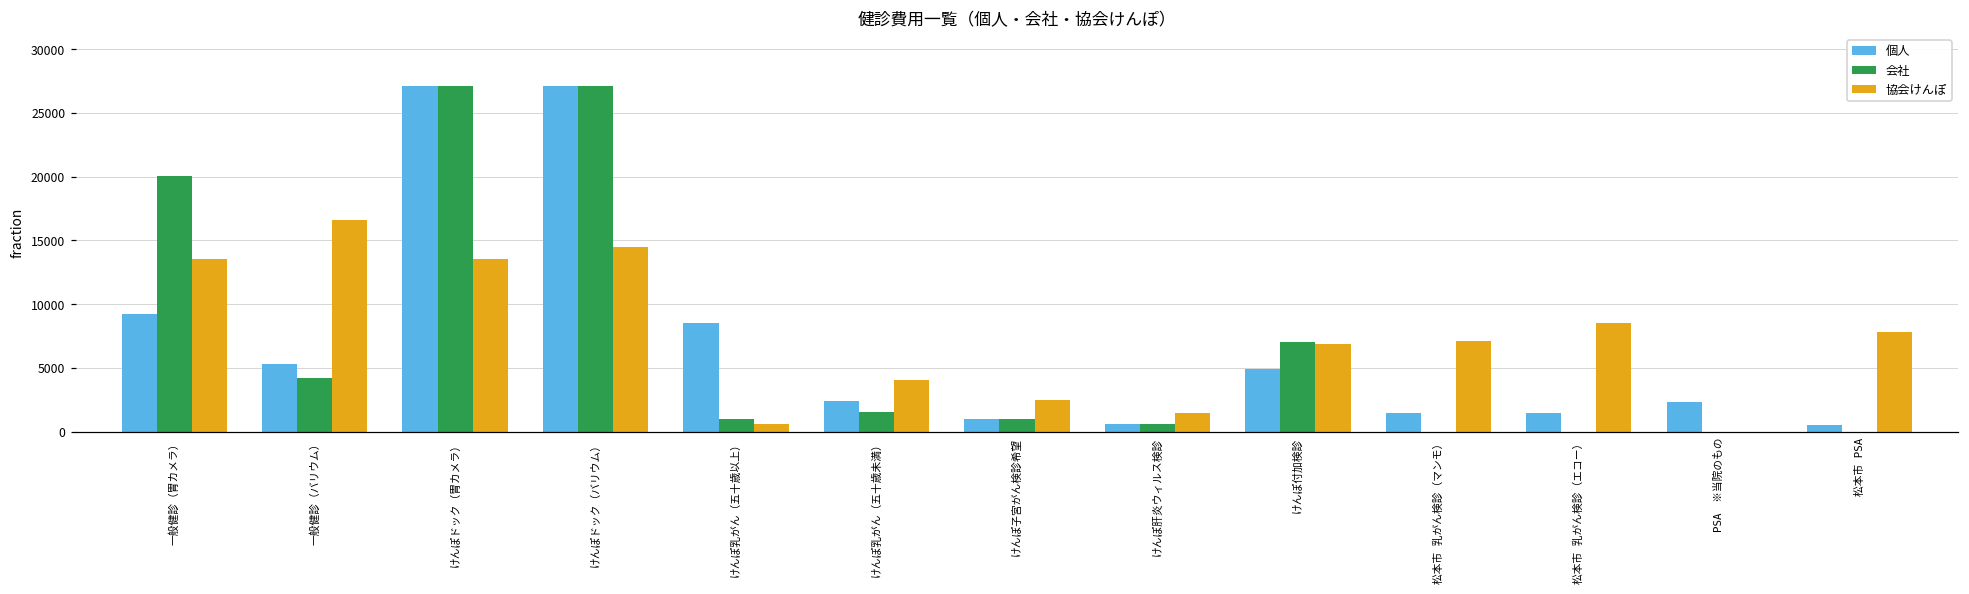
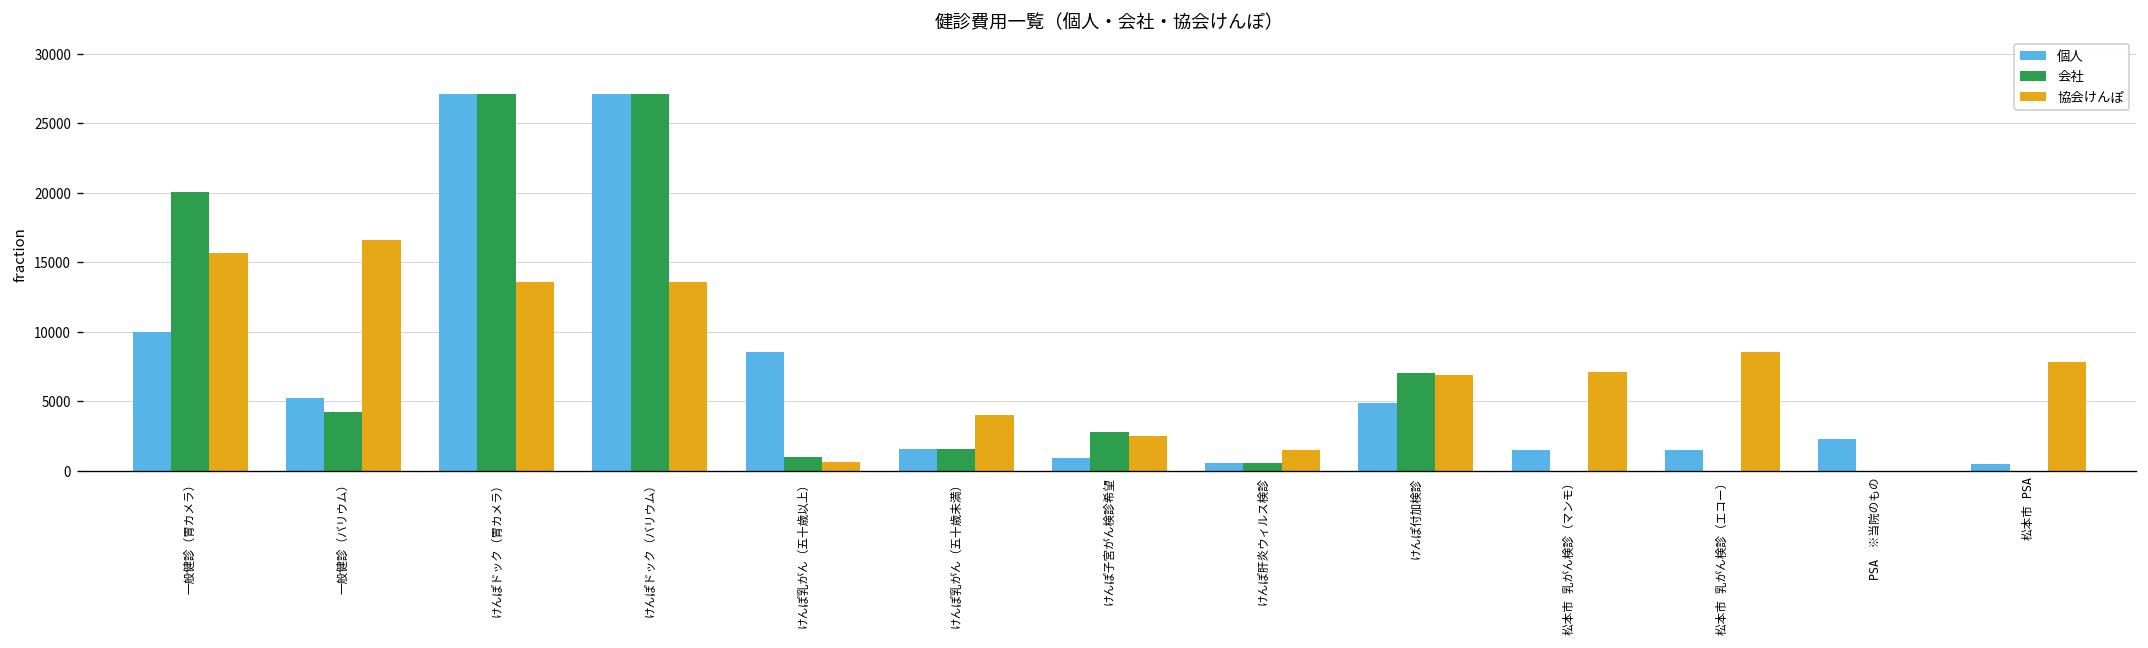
  {
    "個人": {
-     "一般健診（胃カメラ）": 9300,
+     "一般健診（胃カメラ）": 10000,
      "一般健診（バリウム）": 5300,
      "けんぽドック（胃カメラ）": 27100,
      "けんぽドック（バリウム）": 27100,
      "けんぽ乳がん（五十歳以上）": 8500,
-     "けんぽ乳がん（五十歳未満）": 2400,
+     "けんぽ乳がん（五十歳未満）": 1600,
      "けんぽ子宮がん検診希望": 1000,
      "けんぽ肝炎ウィルス検診": 600,
      "けんぽ付加検診": 4900,
      "松本市 乳がん検診（マンモ）": 1500,
      "松本市 乳がん検診（エコー）": 1500,
      "PSA ※当院のもの": 2300,
      "松本市 PSA": 500
    },
    "会社": {
      "一般健診（胃カメラ）": 20000,
      "一般健診（バリウム）": 4200,
      "けんぽドック（胃カメラ）": 27100,
      "けんぽドック（バリウム）": 27100,
      "けんぽ乳がん（五十歳以上）": 1000,
      "けんぽ乳がん（五十歳未満）": 1600,
-     "けんぽ子宮がん検診希望": 1000,
+     "けんぽ子宮がん検診希望": 2800,
      "けんぽ肝炎ウィルス検診": 600,
      "けんぽ付加検診": 7000,
      "松本市 乳がん検診（マンモ）": 0,
      "松本市 乳がん検診（エコー）": 0,
      "PSA ※当院のもの": 0,
      "松本市 PSA": 0
    },
    "協会けんぽ": {
-     "一般健診（胃カメラ）": 13600,
+     "一般健診（胃カメラ）": 15600,
      "一般健診（バリウム）": 16600,
      "けんぽドック（胃カメラ）": 13600,
-     "けんぽドック（バリウム）": 14500,
+     "けんぽドック（バリウム）": 13600,
      "けんぽ乳がん（五十歳以上）": 600,
      "けんぽ乳がん（五十歳未満）": 4000,
      "けんぽ子宮がん検診希望": 2500,
      "けんぽ肝炎ウィルス検診": 1500,
      "けんぽ付加検診": 6900,
      "松本市 乳がん検診（マンモ）": 7200,
      "松本市 乳がん検診（エコー）": 8600,
      "PSA ※当院のもの": 0,
      "松本市 PSA": 7800
    }
  }
